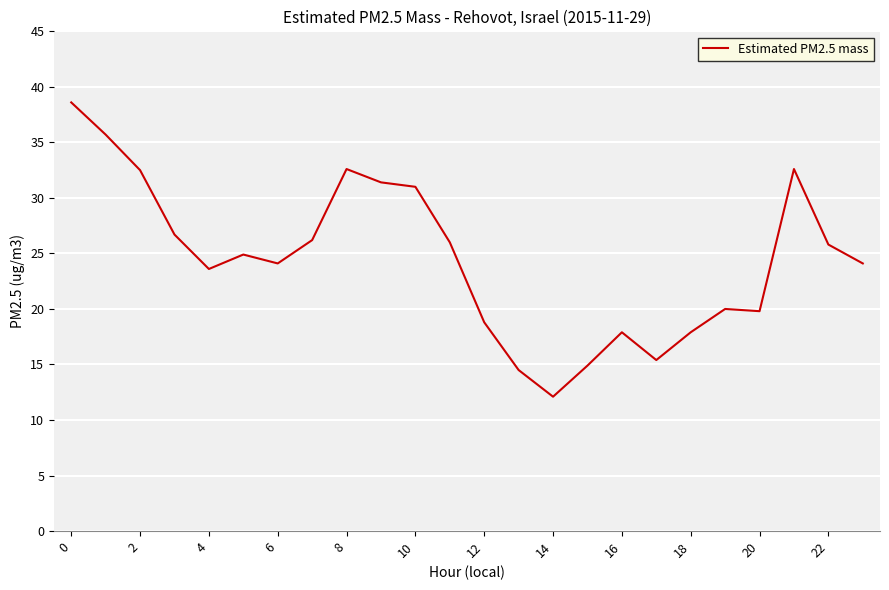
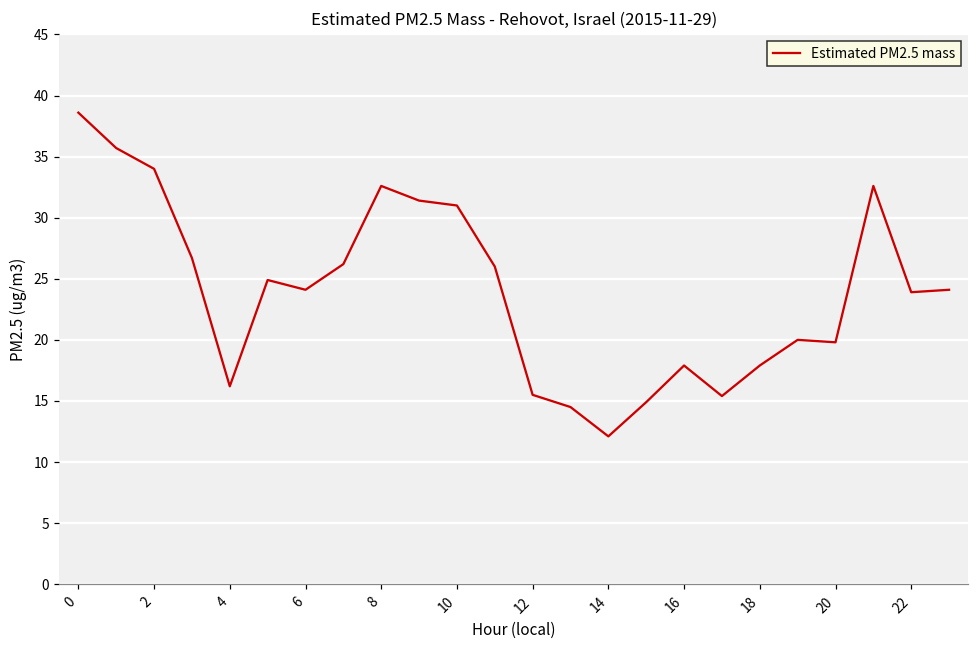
  {
    "0": 38.6,
-   "2": 32.5,
-   "4": 23.6,
+   "2": 34.0,
+   "4": 16.2,
    "6": 24.1,
    "8": 32.6,
    "10": 31.0,
-   "12": 18.8,
+   "12": 15.5,
    "14": 12.1,
    "16": 17.9,
    "18": 17.9,
    "20": 19.8,
-   "22": 25.8
+   "22": 23.9
  }
